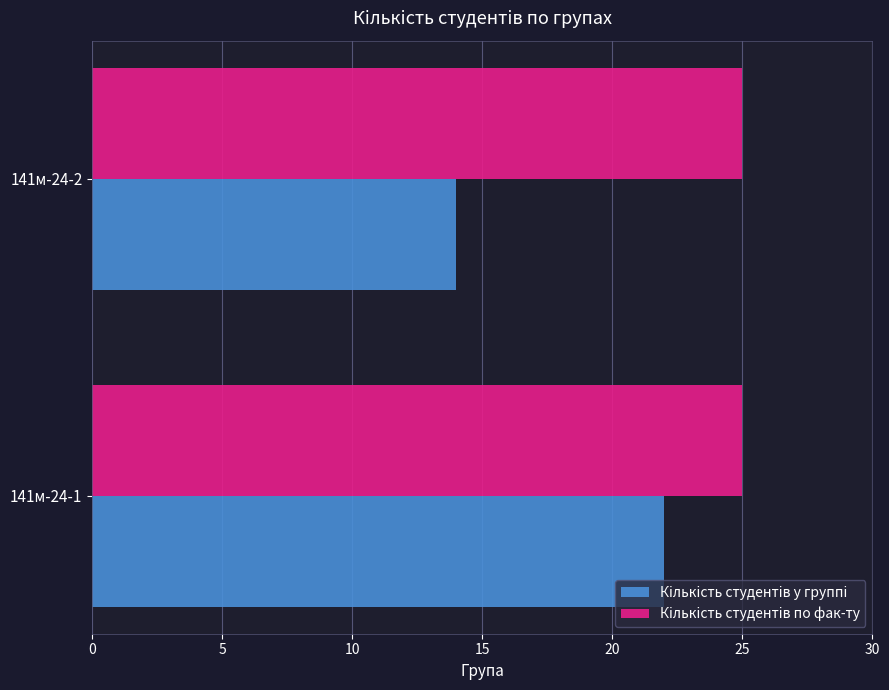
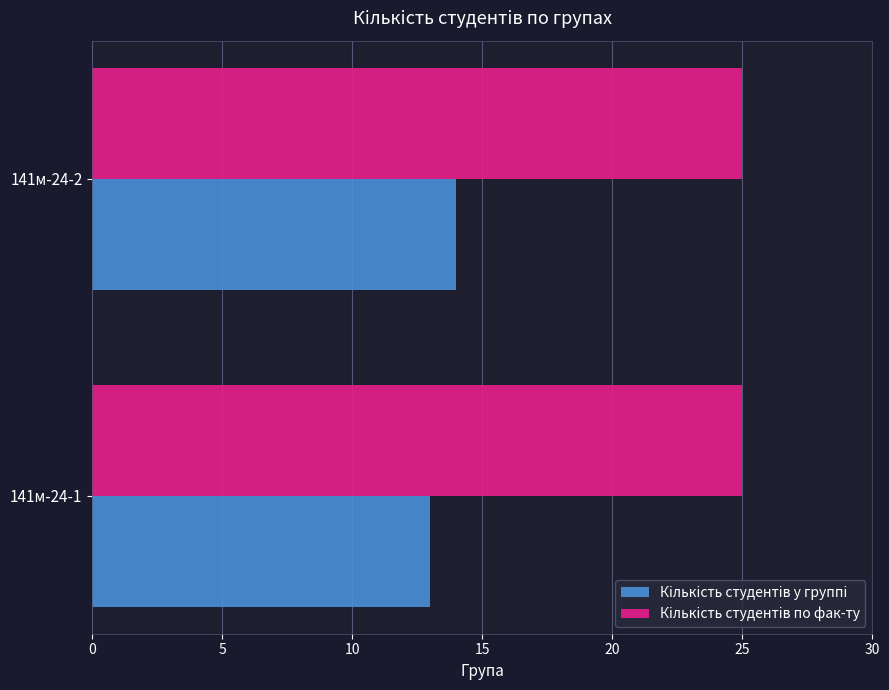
  {
    "Кількість студентів у группі": {
      "141м-24-2": 14,
-     "141м-24-1": 22
+     "141м-24-1": 13
    },
    "Кількість студентів по фак-ту": {
      "141м-24-2": 25,
      "141м-24-1": 25
    }
  }
